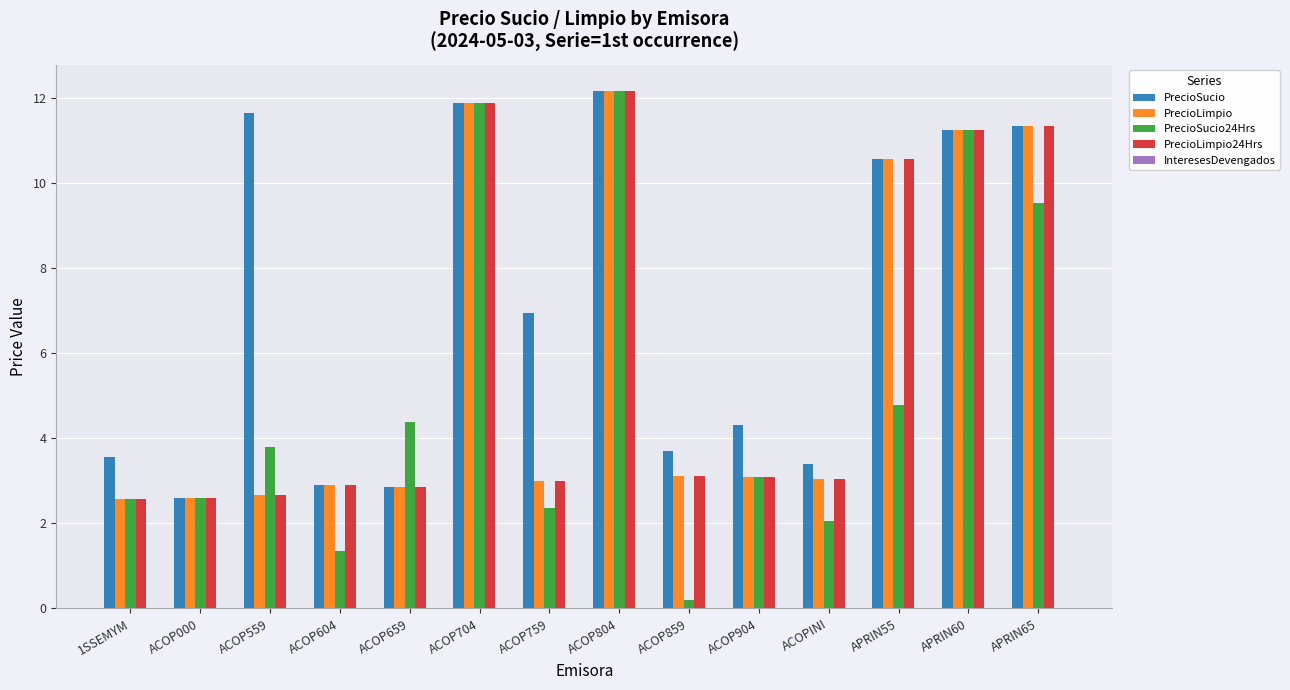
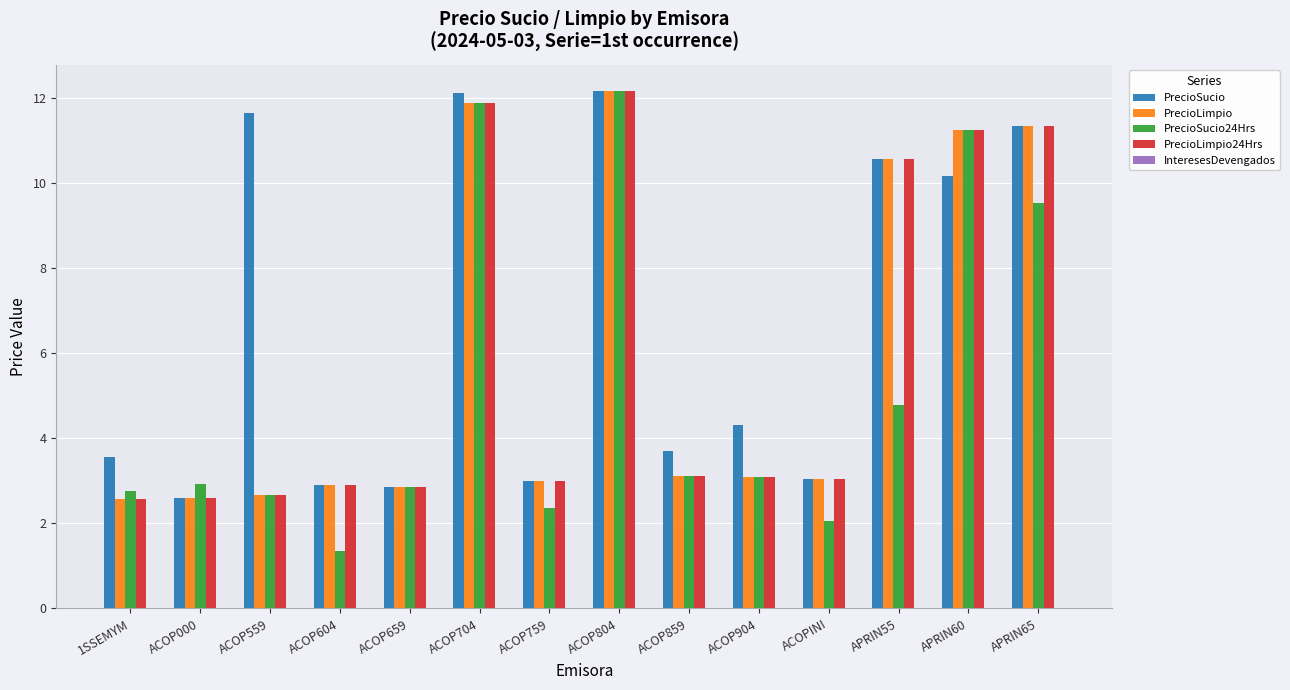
  {
    "PrecioSucio": {
      "1SSEMYM": 3.6,
      "ACOP000": 2.6,
      "ACOP559": 11.6,
      "ACOP604": 2.9,
      "ACOP659": 2.9,
-     "ACOP704": 11.9,
-     "ACOP759": 6.9,
+     "ACOP704": 12.1,
+     "ACOP759": 3.0,
      "ACOP804": 12.2,
      "ACOP859": 3.7,
      "ACOP904": 4.3,
-     "ACOPINI": 3.4,
+     "ACOPINI": 3.1,
      "APRIN55": 10.6,
-     "APRIN60": 11.2,
+     "APRIN60": 10.2,
      "APRIN65": 11.3
    },
    "PrecioLimpio": {
      "1SSEMYM": 2.6,
      "ACOP000": 2.6,
      "ACOP559": 2.7,
      "ACOP604": 2.9,
      "ACOP659": 2.9,
      "ACOP704": 11.9,
      "ACOP759": 3.0,
      "ACOP804": 12.2,
      "ACOP859": 3.1,
      "ACOP904": 3.1,
      "ACOPINI": 3.1,
      "APRIN55": 10.6,
      "APRIN60": 11.2,
      "APRIN65": 11.3
    },
    "PrecioSucio24Hrs": {
-     "1SSEMYM": 2.6,
-     "ACOP000": 2.6,
-     "ACOP559": 3.8,
+     "1SSEMYM": 2.8,
+     "ACOP000": 2.9,
+     "ACOP559": 2.7,
      "ACOP604": 1.4,
-     "ACOP659": 4.4,
+     "ACOP659": 2.9,
      "ACOP704": 11.9,
      "ACOP759": 2.4,
      "ACOP804": 12.2,
-     "ACOP859": 0.2,
+     "ACOP859": 3.1,
      "ACOP904": 3.1,
      "ACOPINI": 2.1,
      "APRIN55": 4.8,
      "APRIN60": 11.2,
      "APRIN65": 9.5
    },
    "PrecioLimpio24Hrs": {
      "1SSEMYM": 2.6,
      "ACOP000": 2.6,
      "ACOP559": 2.7,
      "ACOP604": 2.9,
      "ACOP659": 2.9,
      "ACOP704": 11.9,
      "ACOP759": 3.0,
      "ACOP804": 12.2,
      "ACOP859": 3.1,
      "ACOP904": 3.1,
      "ACOPINI": 3.1,
      "APRIN55": 10.6,
      "APRIN60": 11.2,
      "APRIN65": 11.3
    },
    "InteresesDevengados": {
      "1SSEMYM": 0.0,
      "ACOP000": 0.0,
      "ACOP559": 0.0,
      "ACOP604": 0.0,
      "ACOP659": 0.0,
      "ACOP704": 0.0,
      "ACOP759": 0.0,
      "ACOP804": 0.0,
      "ACOP859": 0.0,
      "ACOP904": 0.0,
      "ACOPINI": 0.0,
      "APRIN55": 0.0,
      "APRIN60": 0.0,
      "APRIN65": 0.0
    }
  }
